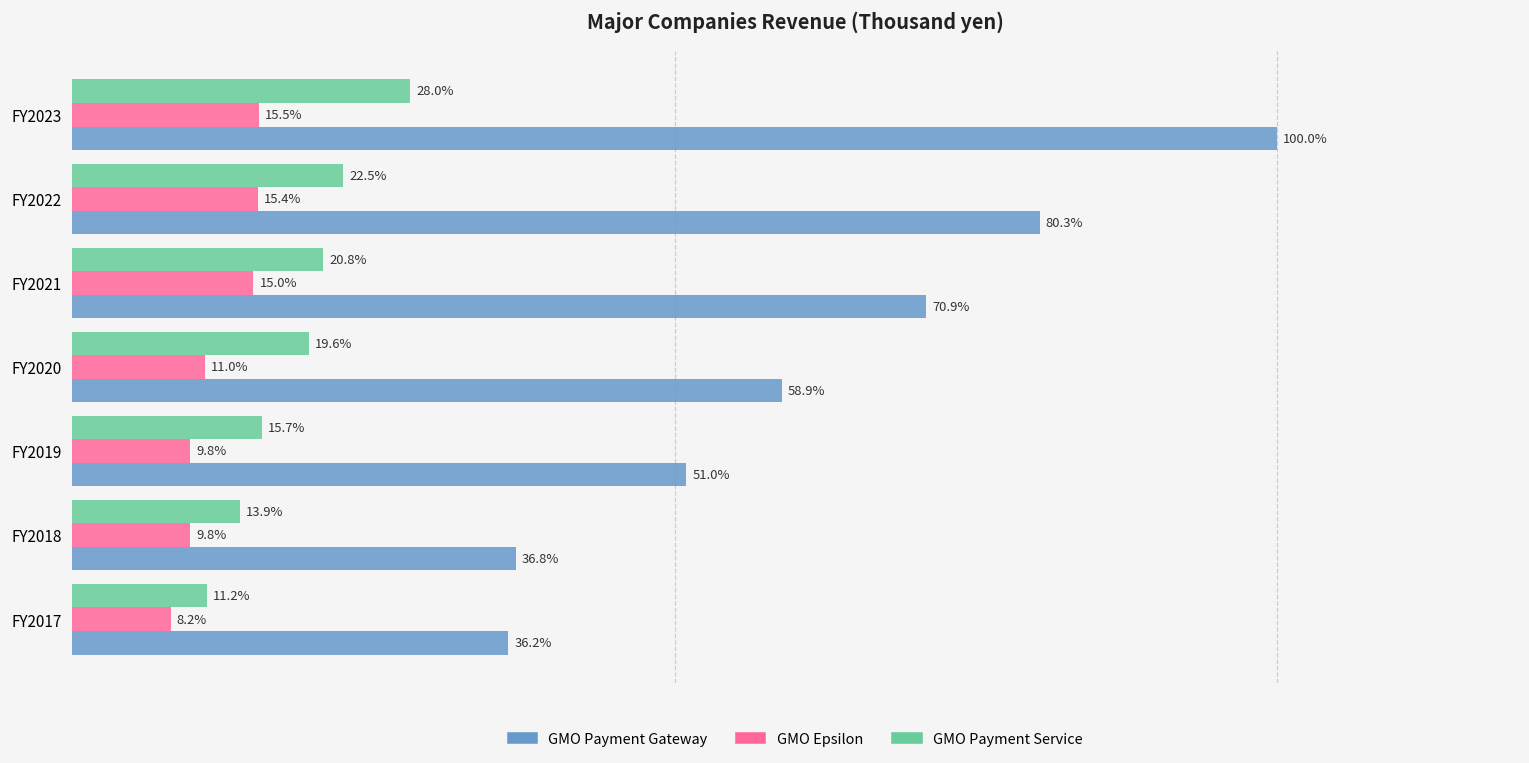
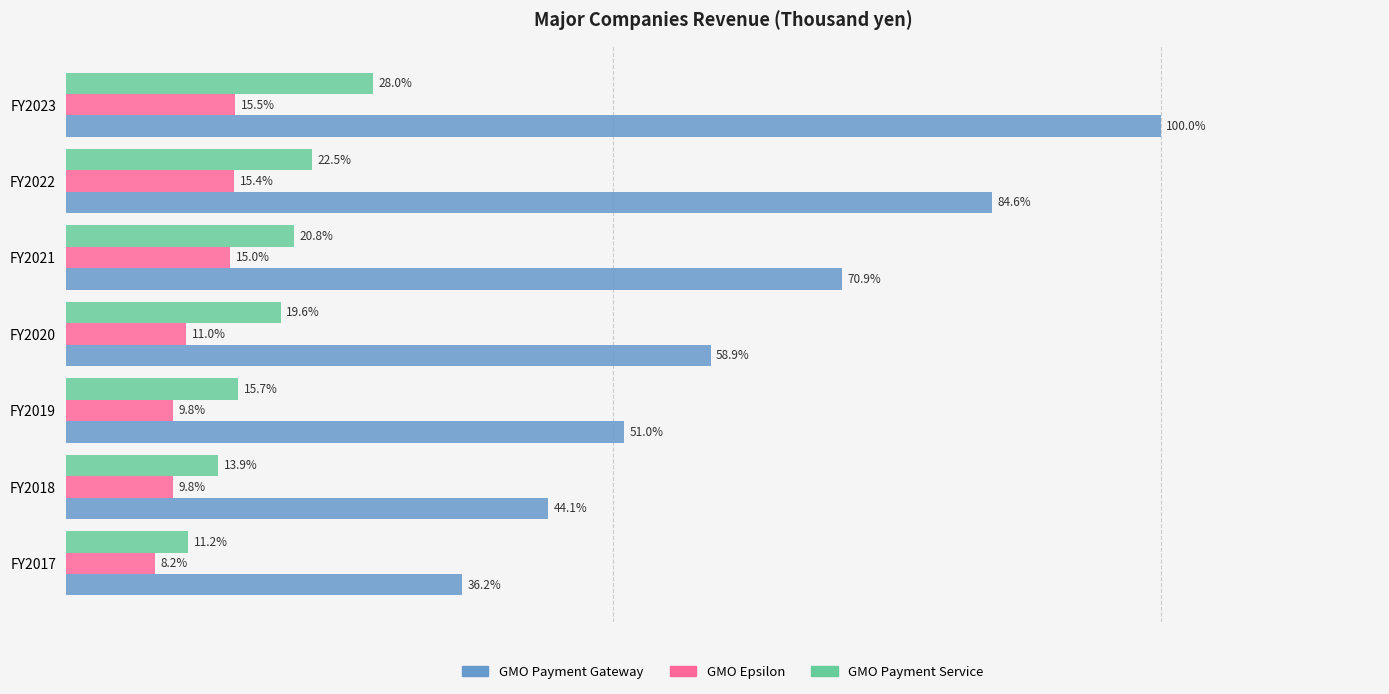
  {
    "GMO Payment Gateway": {
      "FY2023": "100.0%",
-     "FY2022": "80.3%",
+     "FY2022": "84.6%",
      "FY2021": "70.9%",
      "FY2020": "58.9%",
      "FY2019": "51.0%",
-     "FY2018": "36.8%",
+     "FY2018": "44.1%",
      "FY2017": "36.2%"
    },
    "GMO Epsilon": {
      "FY2023": "15.5%",
      "FY2022": "15.4%",
      "FY2021": "15.0%",
      "FY2020": "11.0%",
      "FY2019": "9.8%",
      "FY2018": "9.8%",
      "FY2017": "8.2%"
    },
    "GMO Payment Service": {
      "FY2023": "28.0%",
      "FY2022": "22.5%",
      "FY2021": "20.8%",
      "FY2020": "19.6%",
      "FY2019": "15.7%",
      "FY2018": "13.9%",
      "FY2017": "11.2%"
    }
  }
